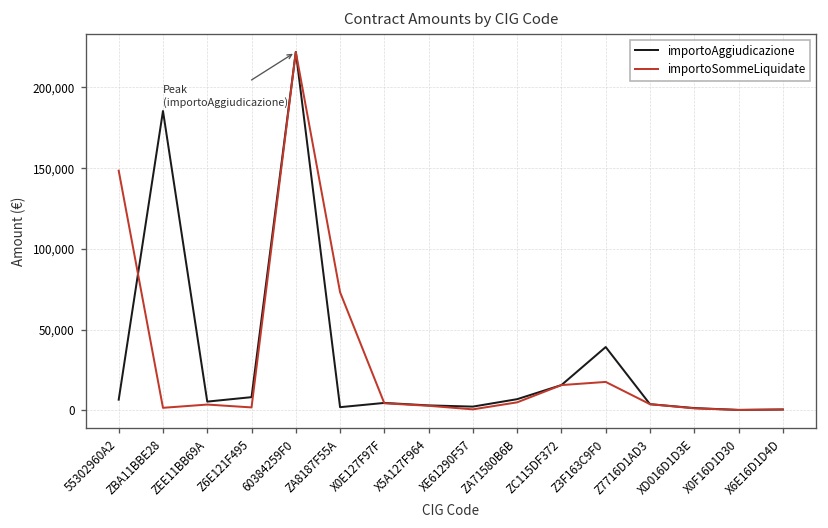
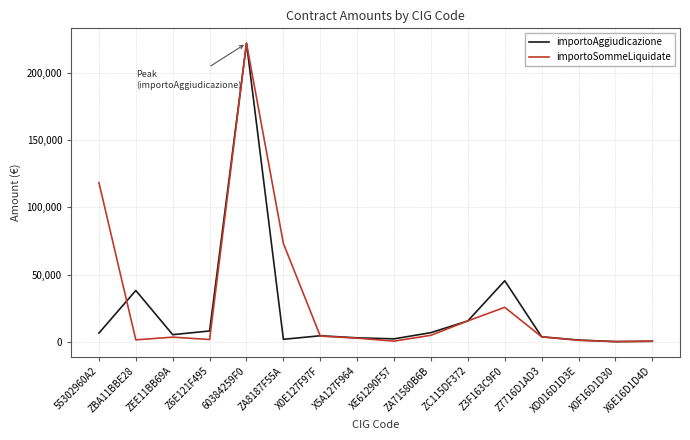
  {
    "importoAggiudicazione": {
      "55302960A2": "7,000",
-     "ZBA11BBE28": "185,000",
+     "ZBA11BBE28": "38,000",
      "Z6E121F495": "8,000",
      "ZA8187F55A": "2,000",
      "ZA71580B6B": "7,000",
-     "Z3F163C9F0": "39,000"
+     "Z3F163C9F0": "45,000"
    },
    "importoSommeLiquidate": {
-     "55302960A2": "148,000",
+     "55302960A2": "118,000",
      "ZBA11BBE28": "2,000",
      "Z6E121F495": "2,000",
      "ZA8187F55A": "73,000",
      "ZA71580B6B": "5,000",
-     "Z3F163C9F0": "18,000"
+     "Z3F163C9F0": "26,000"
    }
  }
